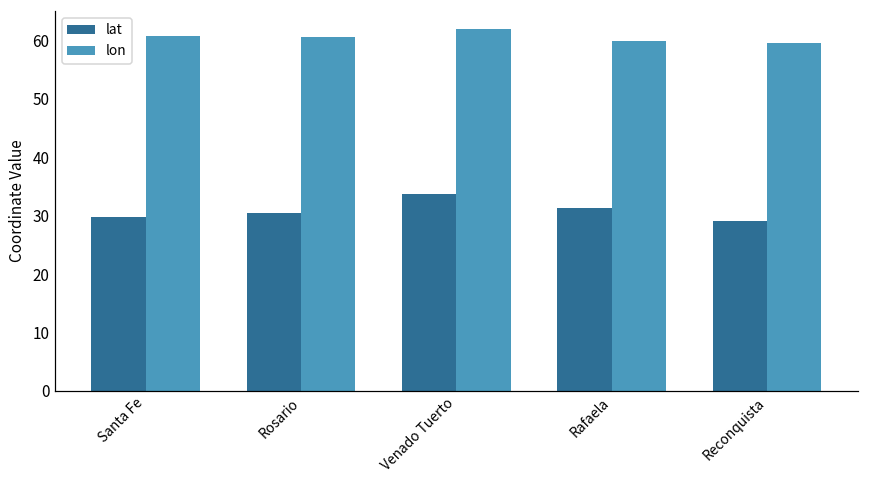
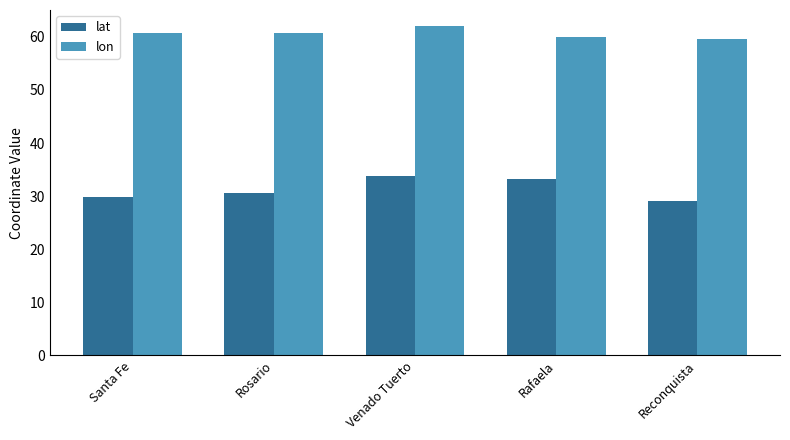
  {
    "lat": {
      "Santa Fe": 30,
      "Rosario": 31,
      "Venado Tuerto": 34,
-     "Rafaela": 31,
+     "Rafaela": 33,
      "Reconquista": 29
    },
    "lon": {
      "Santa Fe": 61,
      "Rosario": 61,
      "Venado Tuerto": 62,
      "Rafaela": 60,
      "Reconquista": 60
    }
  }
